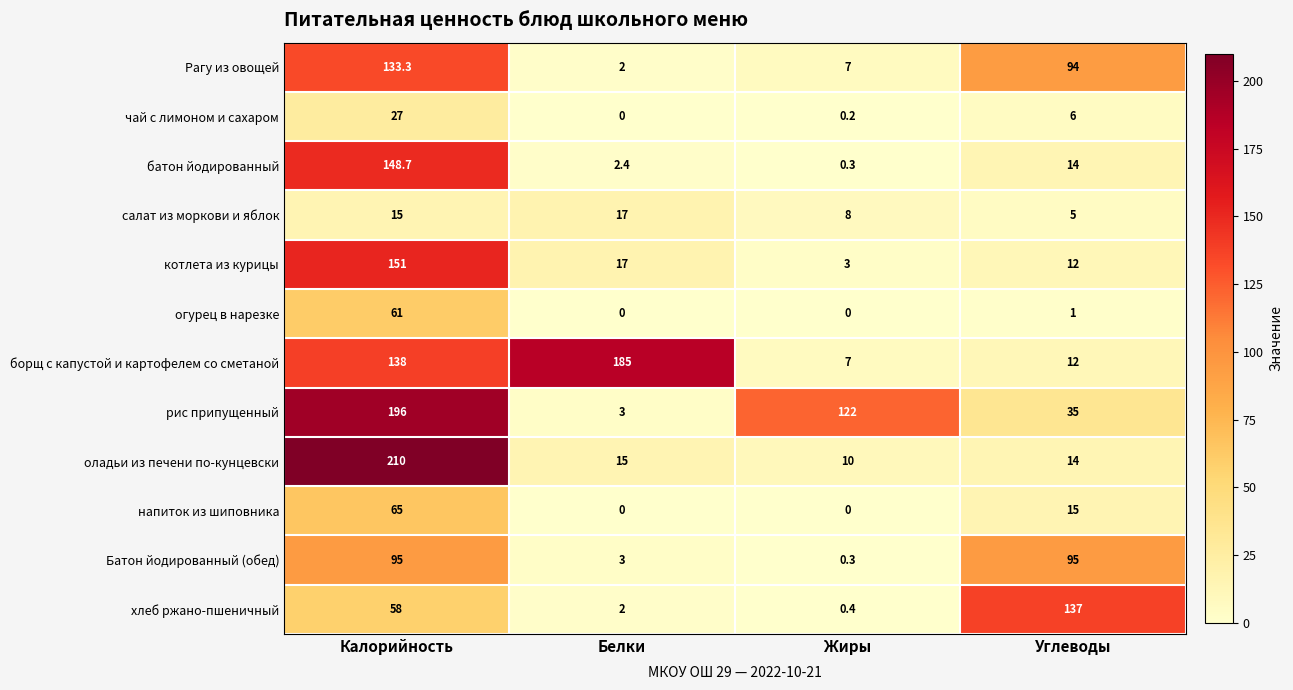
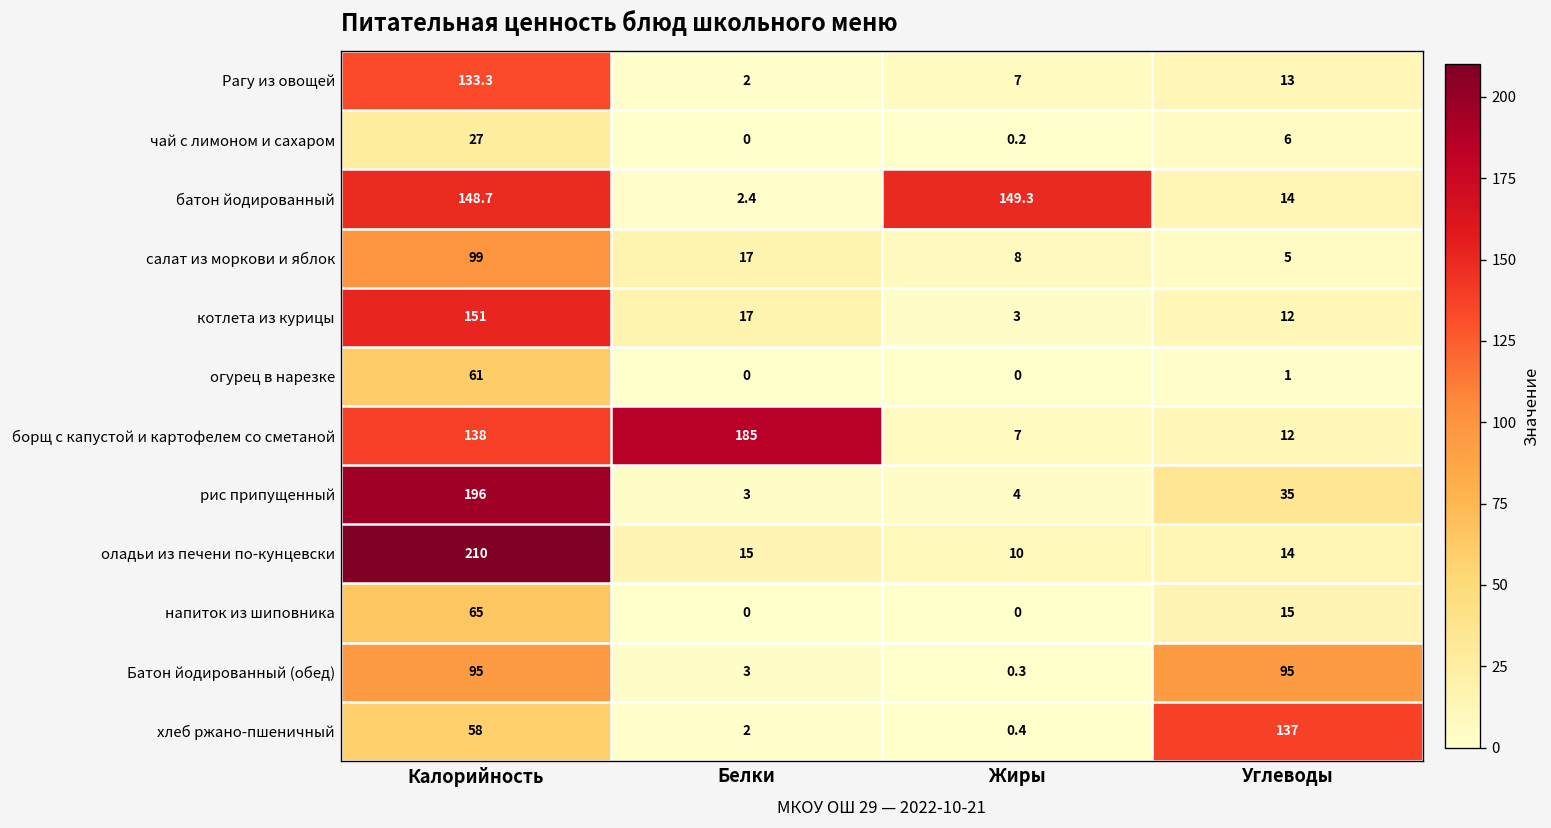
  {
    "Рагу из овощей": {
      "Калорийность": 133.3,
      "Белки": 2,
      "Жиры": 7,
-     "Углеводы": 94
+     "Углеводы": 13
    },
    "чай с лимоном и сахаром": {
      "Калорийность": 27,
      "Белки": 0,
      "Жиры": 0.2,
      "Углеводы": 6
    },
    "батон йодированный": {
      "Калорийность": 148.7,
      "Белки": 2.4,
-     "Жиры": 0.3,
+     "Жиры": 149.3,
      "Углеводы": 14
    },
    "салат из моркови и яблок": {
-     "Калорийность": 15,
+     "Калорийность": 99,
      "Белки": 17,
      "Жиры": 8,
      "Углеводы": 5
    },
    "котлета из курицы": {
      "Калорийность": 151,
      "Белки": 17,
      "Жиры": 3,
      "Углеводы": 12
    },
    "огурец в нарезке": {
      "Калорийность": 61,
      "Белки": 0,
      "Жиры": 0,
      "Углеводы": 1
    },
    "борщ с капустой и картофелем со сметаной": {
      "Калорийность": 138,
      "Белки": 185,
      "Жиры": 7,
      "Углеводы": 12
    },
    "рис припущенный": {
      "Калорийность": 196,
      "Белки": 3,
-     "Жиры": 122,
+     "Жиры": 4,
      "Углеводы": 35
    },
    "оладьи из печени по-кунцевски": {
      "Калорийность": 210,
      "Белки": 15,
      "Жиры": 10,
      "Углеводы": 14
    },
    "напиток из шиповника": {
      "Калорийность": 65,
      "Белки": 0,
      "Жиры": 0,
      "Углеводы": 15
    },
    "Батон йодированный (обед)": {
      "Калорийность": 95,
      "Белки": 3,
      "Жиры": 0.3,
      "Углеводы": 95
    },
    "хлеб ржано-пшеничный": {
      "Калорийность": 58,
      "Белки": 2,
      "Жиры": 0.4,
      "Углеводы": 137
    }
  }
